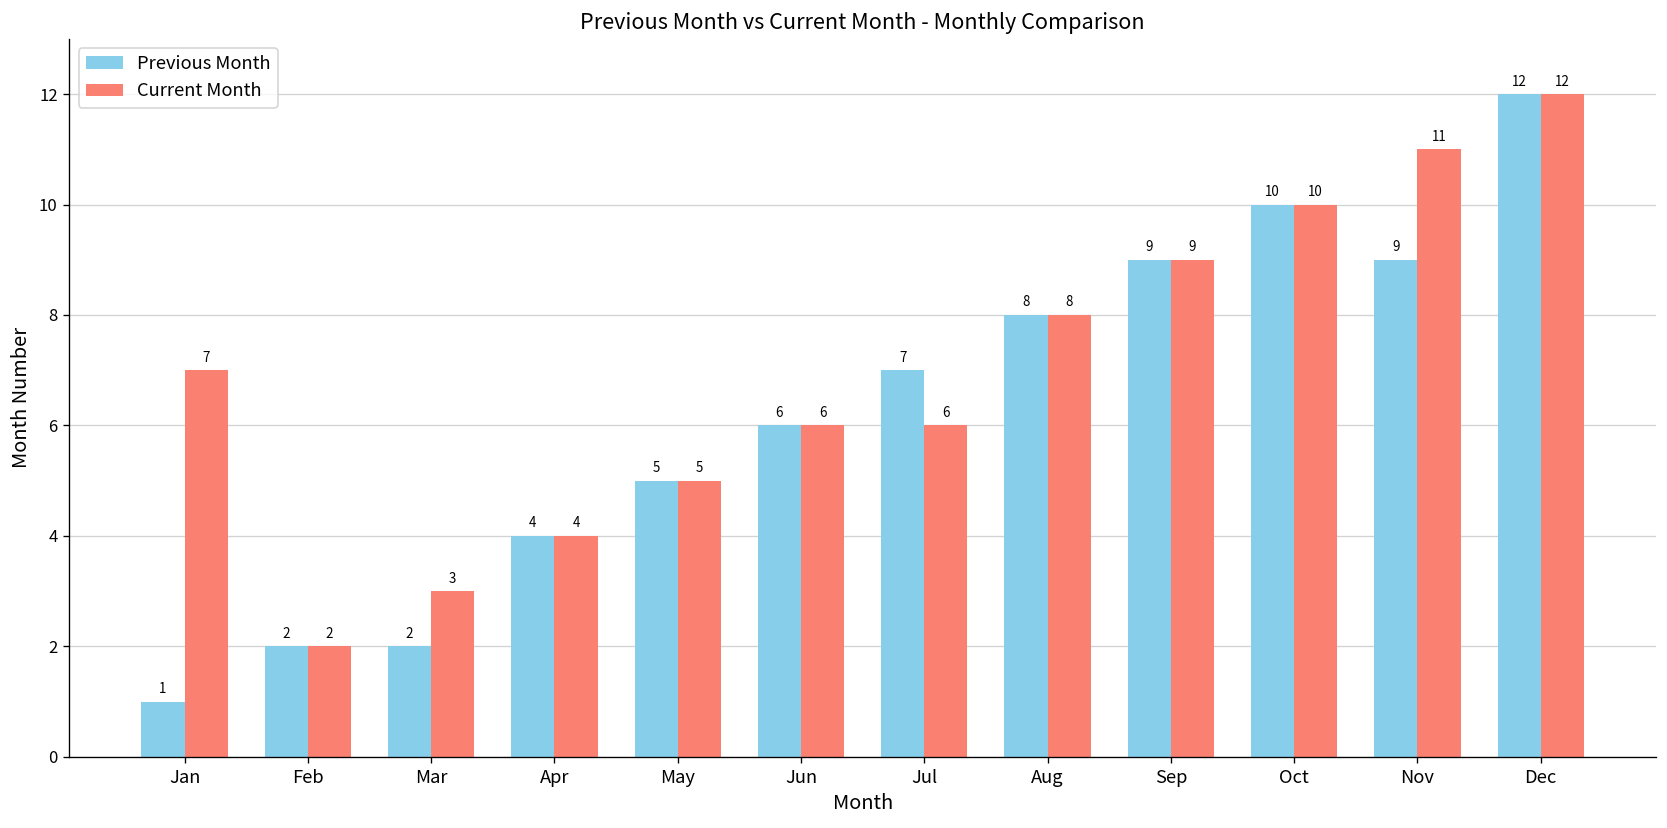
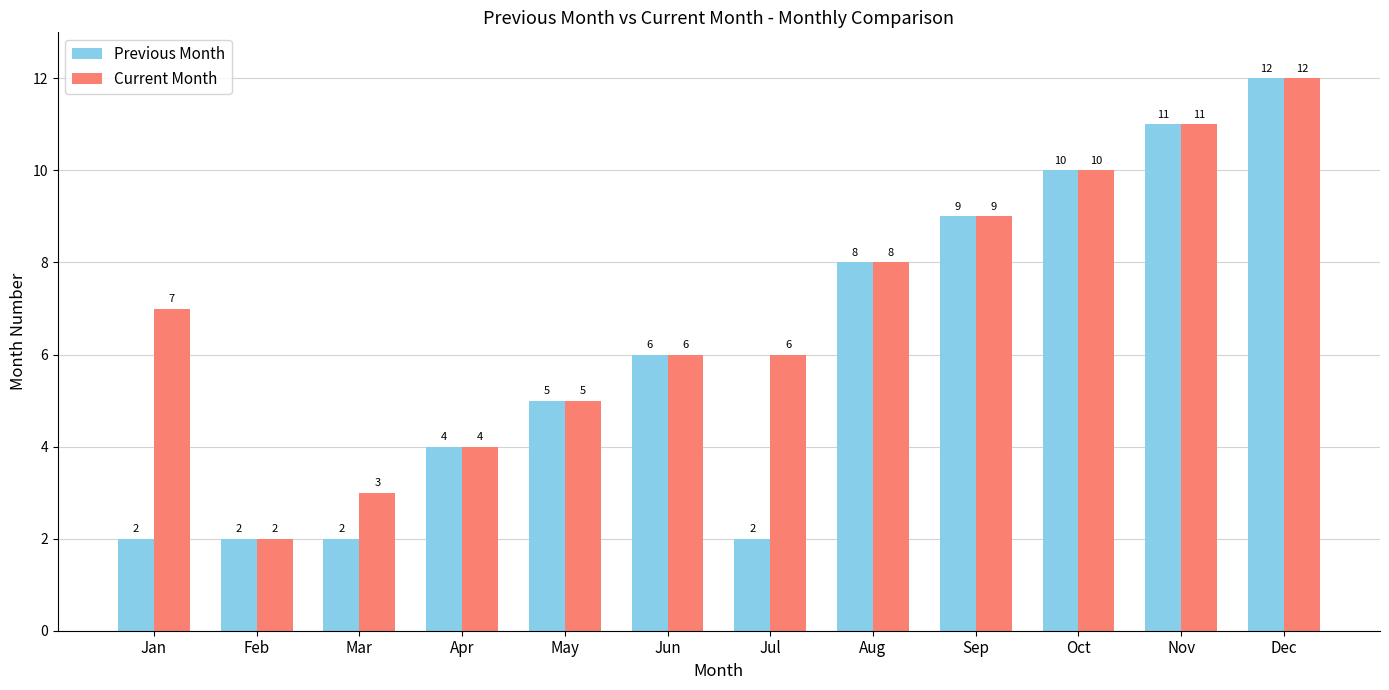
  {
    "Previous Month": {
-     "Jan": 1,
+     "Jan": 2,
      "Feb": 2,
      "Mar": 2,
      "Apr": 4,
      "May": 5,
      "Jun": 6,
-     "Jul": 7,
+     "Jul": 2,
      "Aug": 8,
      "Sep": 9,
      "Oct": 10,
-     "Nov": 9,
+     "Nov": 11,
      "Dec": 12
    },
    "Current Month": {
      "Jan": 7,
      "Feb": 2,
      "Mar": 3,
      "Apr": 4,
      "May": 5,
      "Jun": 6,
      "Jul": 6,
      "Aug": 8,
      "Sep": 9,
      "Oct": 10,
      "Nov": 11,
      "Dec": 12
    }
  }
